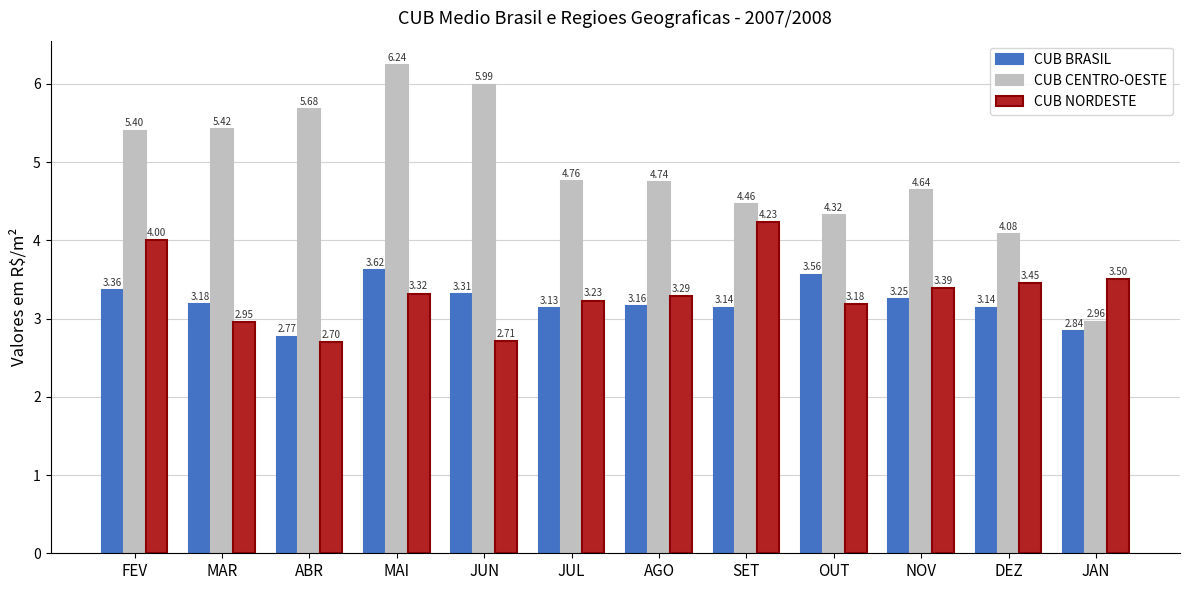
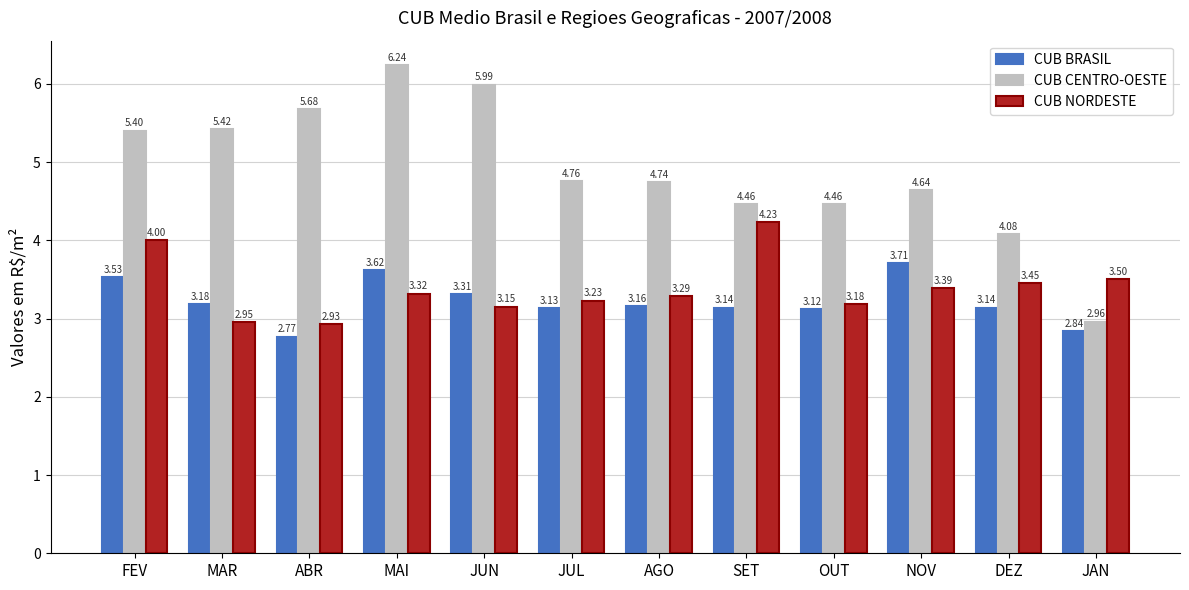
  {
    "CUB BRASIL": {
-     "FEV": 3.36,
+     "FEV": 3.53,
      "MAR": 3.18,
      "ABR": 2.77,
      "MAI": 3.62,
      "JUN": 3.31,
      "JUL": 3.13,
      "AGO": 3.16,
      "SET": 3.14,
-     "OUT": 3.56,
-     "NOV": 3.25,
+     "OUT": 3.12,
+     "NOV": 3.71,
      "DEZ": 3.14,
      "JAN": 2.84
    },
    "CUB CENTRO-OESTE": {
      "FEV": 5.40,
      "MAR": 5.42,
      "ABR": 5.68,
      "MAI": 6.24,
      "JUN": 5.99,
      "JUL": 4.76,
      "AGO": 4.74,
      "SET": 4.46,
-     "OUT": 4.32,
+     "OUT": 4.46,
      "NOV": 4.64,
      "DEZ": 4.08,
      "JAN": 2.96
    },
    "CUB NORDESTE": {
      "FEV": 4.00,
      "MAR": 2.95,
-     "ABR": 2.70,
+     "ABR": 2.93,
      "MAI": 3.32,
-     "JUN": 2.71,
+     "JUN": 3.15,
      "JUL": 3.23,
      "AGO": 3.29,
      "SET": 4.23,
      "OUT": 3.18,
      "NOV": 3.39,
      "DEZ": 3.45,
      "JAN": 3.50
    }
  }
